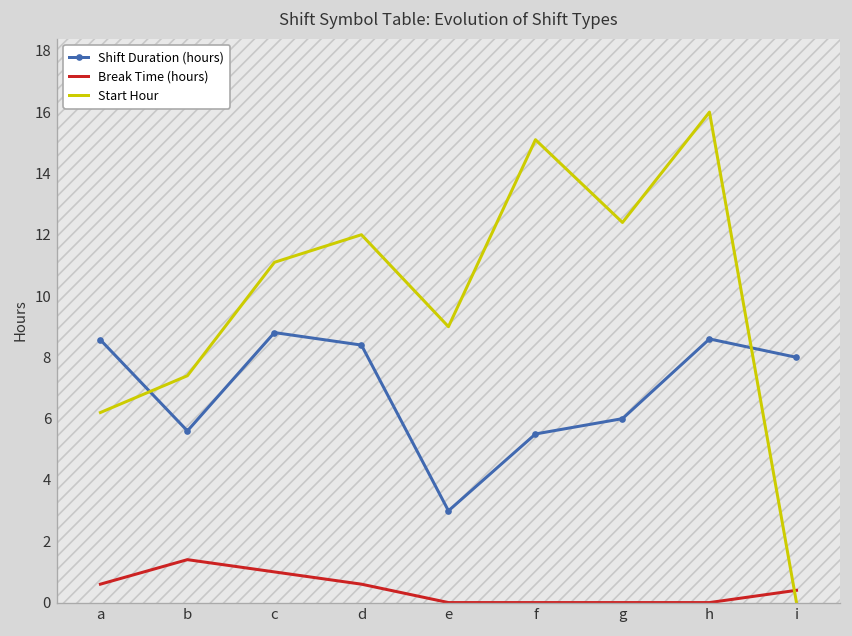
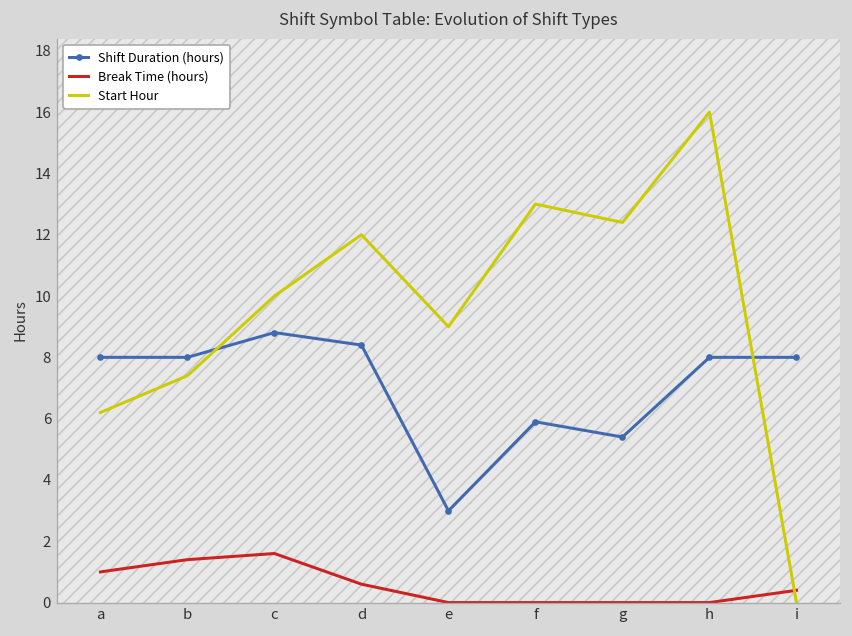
  {
    "Shift Duration (hours)": {
-     "a": 8.6,
-     "b": 5.6,
+     "a": 8.0,
+     "b": 8.0,
      "c": 8.8,
      "d": 8.4,
      "e": 3.0,
-     "f": 5.5,
-     "g": 6.0,
-     "h": 8.6,
+     "f": 5.9,
+     "g": 5.4,
+     "h": 8.0,
      "i": 8.0
    },
    "Break Time (hours)": {
-     "a": 0.6,
+     "a": 1.0,
      "b": 1.4,
-     "c": 1.0,
+     "c": 1.6,
      "d": 0.6,
      "e": 0.0,
      "f": 0.0,
      "g": 0.0,
      "h": 0.0,
      "i": 0.4
    },
    "Start Hour": {
      "a": 6.2,
      "b": 7.4,
-     "c": 11.1,
+     "c": 10.0,
      "d": 12.0,
      "e": 9.0,
-     "f": 15.1,
+     "f": 13.0,
      "g": 12.4,
      "h": 16.0,
      "i": 0.0
    }
  }
